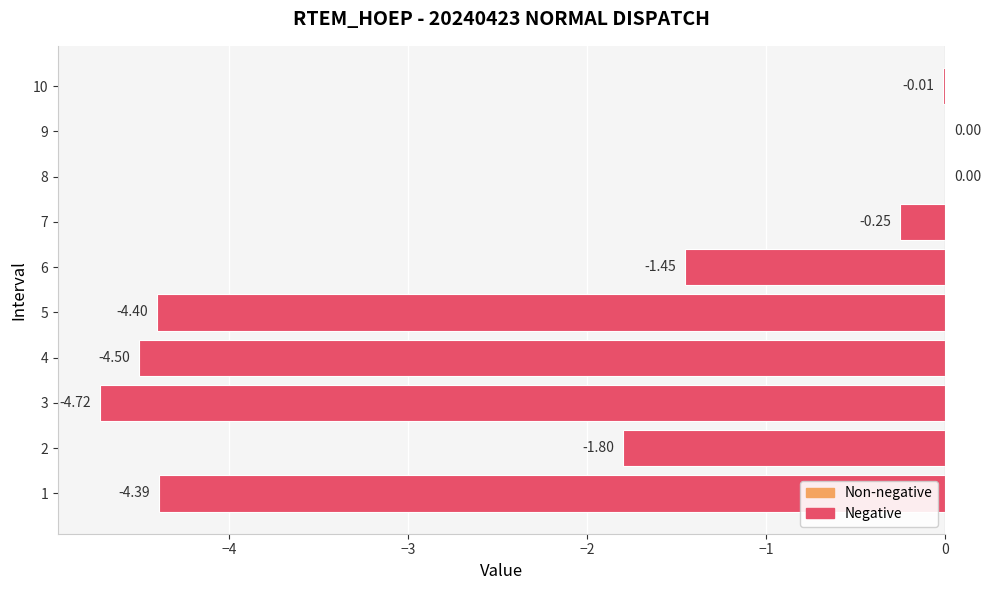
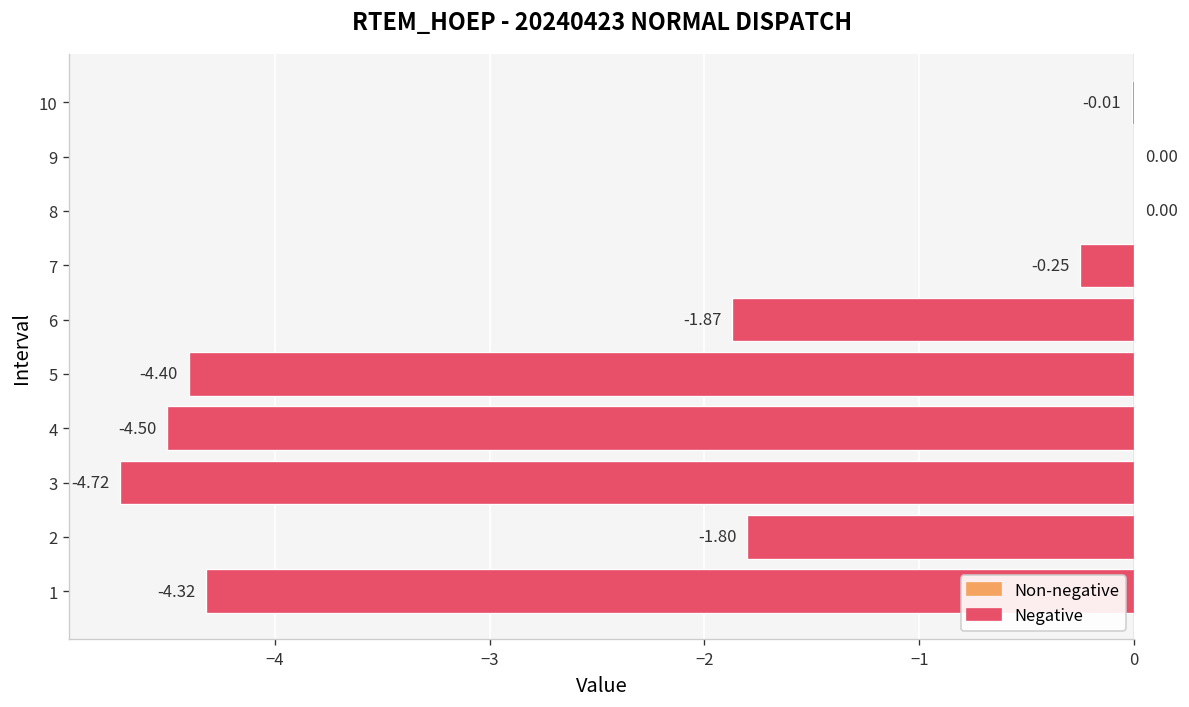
  {
    "10": -0.01,
    "9": 0.00,
    "8": 0.00,
    "7": -0.25,
-   "6": -1.45,
+   "6": -1.87,
    "5": -4.40,
    "4": -4.50,
    "3": -4.72,
    "2": -1.80,
-   "1": -4.39
+   "1": -4.32
  }
